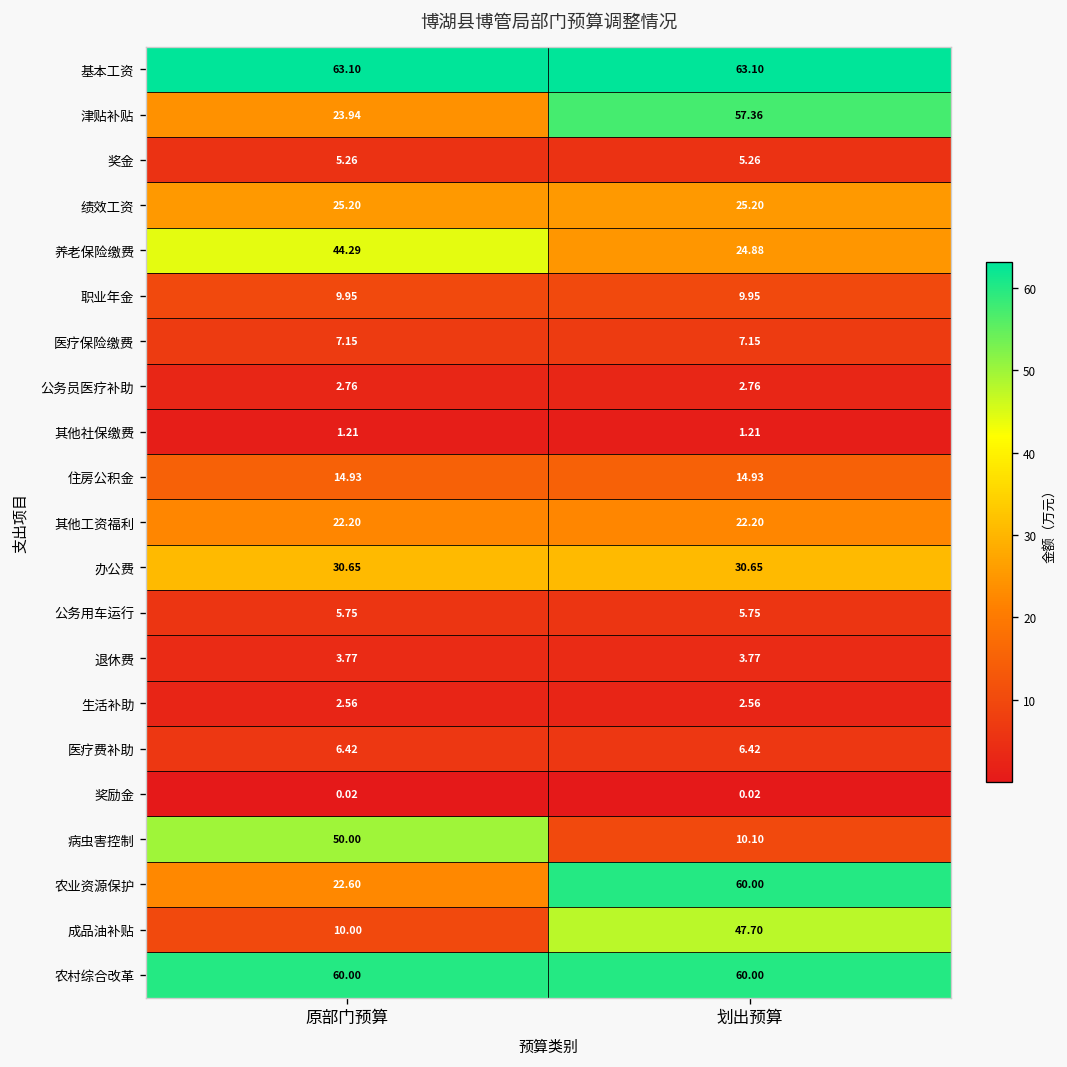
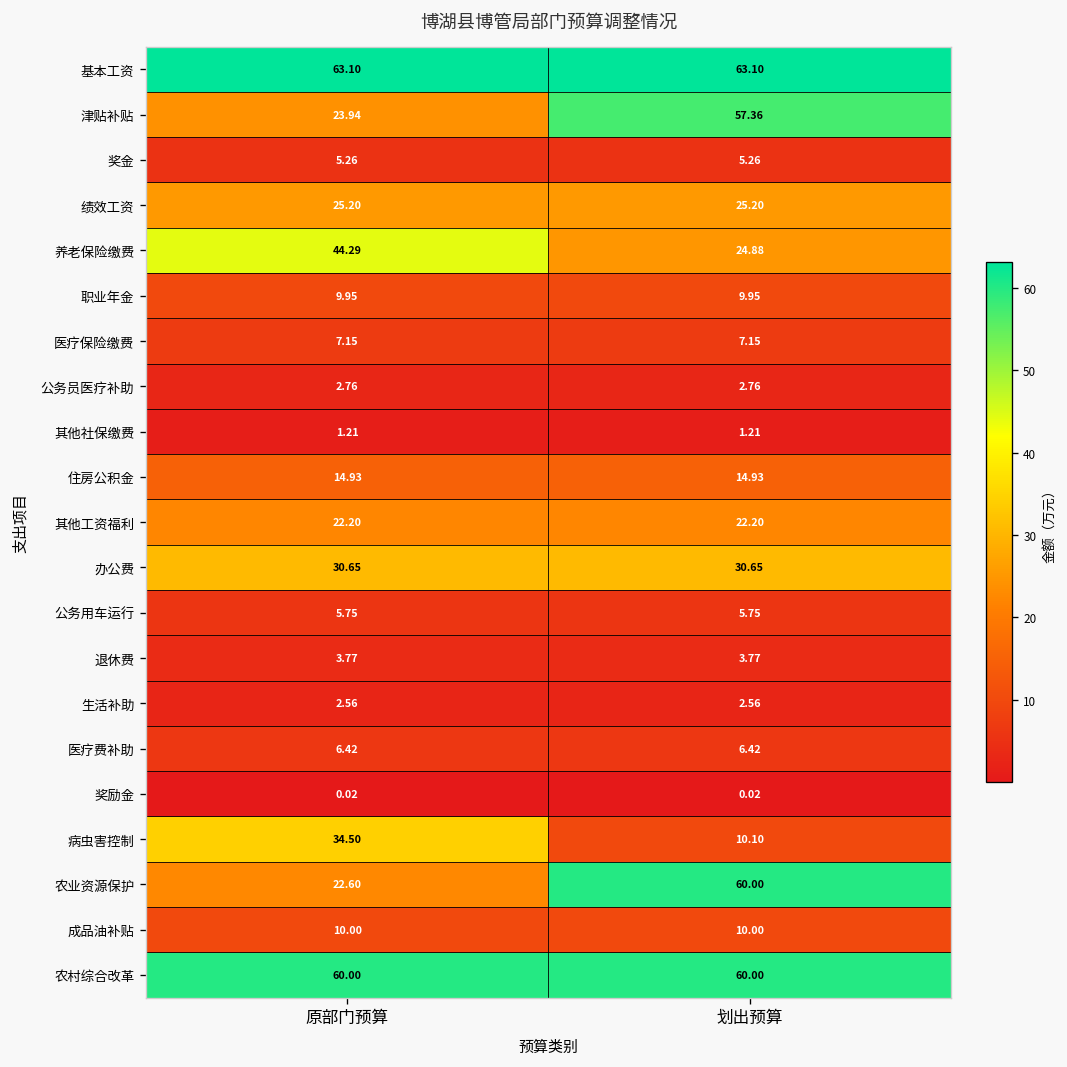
  {
    "基本工资": {
      "原部门预算": 63.10,
      "划出预算": 63.10
    },
    "津贴补贴": {
      "原部门预算": 23.94,
      "划出预算": 57.36
    },
    "奖金": {
      "原部门预算": 5.26,
      "划出预算": 5.26
    },
    "绩效工资": {
      "原部门预算": 25.20,
      "划出预算": 25.20
    },
    "养老保险缴费": {
      "原部门预算": 44.29,
      "划出预算": 24.88
    },
    "职业年金": {
      "原部门预算": 9.95,
      "划出预算": 9.95
    },
    "医疗保险缴费": {
      "原部门预算": 7.15,
      "划出预算": 7.15
    },
    "公务员医疗补助": {
      "原部门预算": 2.76,
      "划出预算": 2.76
    },
    "其他社保缴费": {
      "原部门预算": 1.21,
      "划出预算": 1.21
    },
    "住房公积金": {
      "原部门预算": 14.93,
      "划出预算": 14.93
    },
    "其他工资福利": {
      "原部门预算": 22.20,
      "划出预算": 22.20
    },
    "办公费": {
      "原部门预算": 30.65,
      "划出预算": 30.65
    },
    "公务用车运行": {
      "原部门预算": 5.75,
      "划出预算": 5.75
    },
    "退休费": {
      "原部门预算": 3.77,
      "划出预算": 3.77
    },
    "生活补助": {
      "原部门预算": 2.56,
      "划出预算": 2.56
    },
    "医疗费补助": {
      "原部门预算": 6.42,
      "划出预算": 6.42
    },
    "奖励金": {
      "原部门预算": 0.02,
      "划出预算": 0.02
    },
    "病虫害控制": {
-     "原部门预算": 50.00,
+     "原部门预算": 34.50,
      "划出预算": 10.10
    },
    "农业资源保护": {
      "原部门预算": 22.60,
      "划出预算": 60.00
    },
    "成品油补贴": {
      "原部门预算": 10.00,
-     "划出预算": 47.70
+     "划出预算": 10.00
    },
    "农村综合改革": {
      "原部门预算": 60.00,
      "划出预算": 60.00
    }
  }
